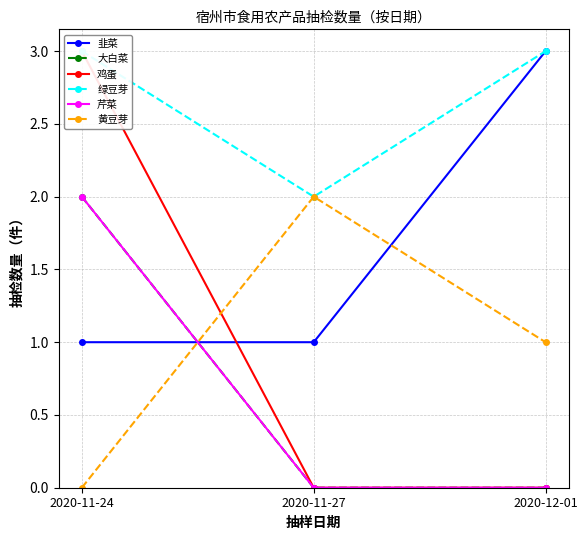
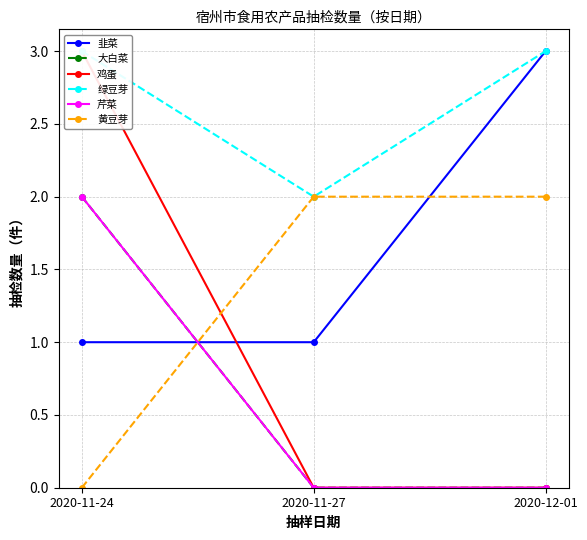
  {
    "韭菜": {
      "2020-11-24": 1,
      "2020-11-27": 1
    },
    "芹菜": {
      "2020-11-24": 2
    },
    "黄豆芽": {
      "2020-11-24": 0,
-     "2020-12-01": 1
+     "2020-12-01": 2
    }
  }
